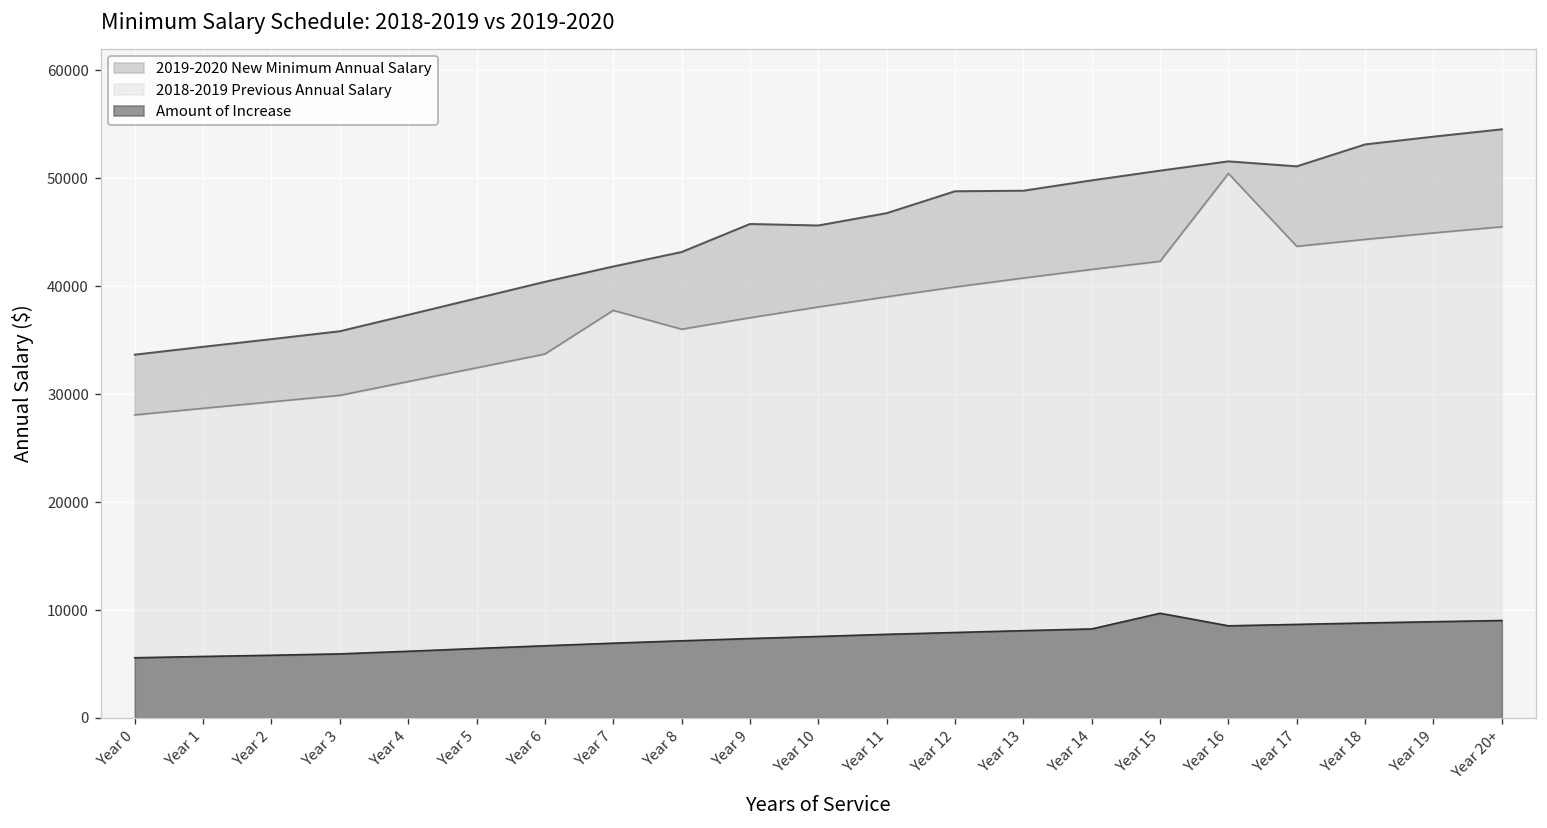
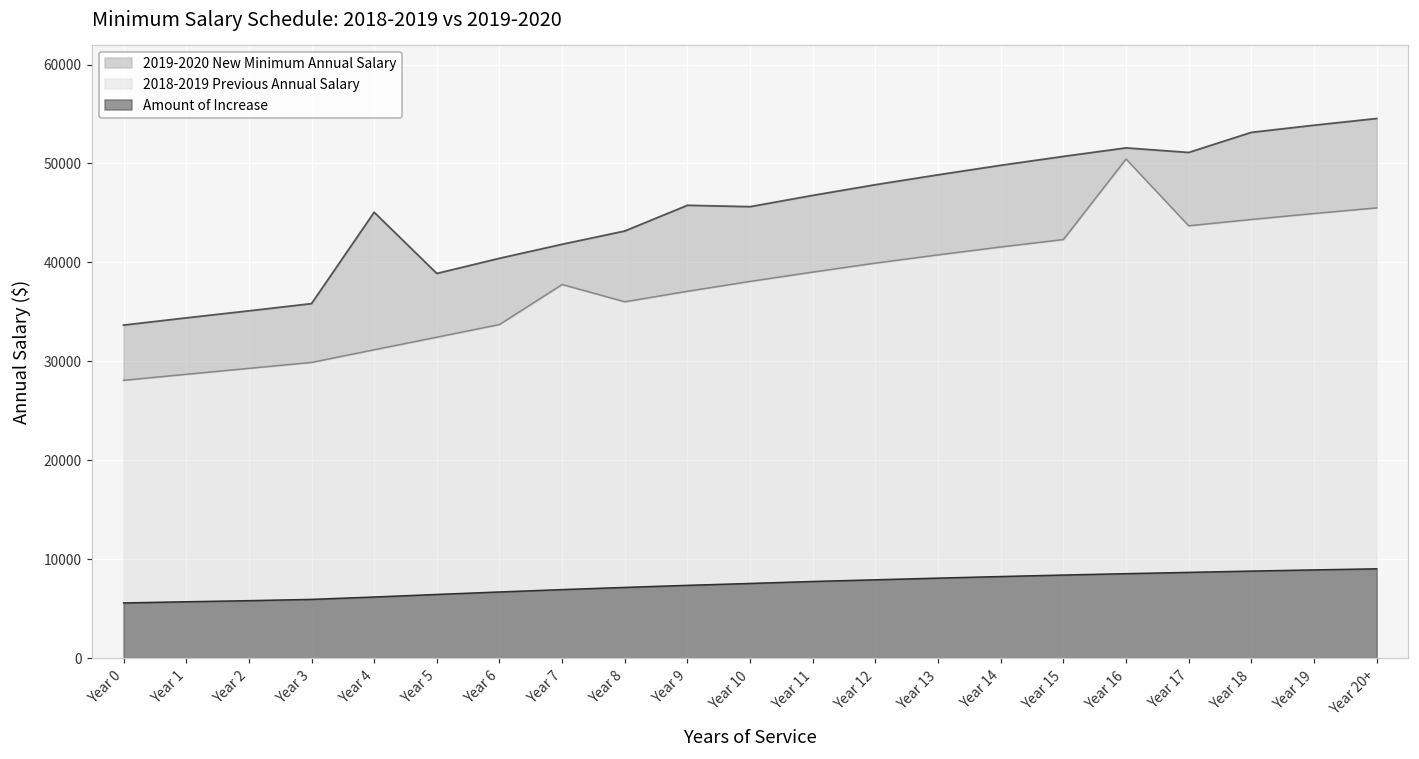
  {
    "2019-2020 New Minimum Annual Salary": {
      "Year 0": 34000,
      "Year 1": 34000,
      "Year 2": 35000,
      "Year 3": 36000,
-     "Year 4": 37000,
+     "Year 4": 45000,
      "Year 5": 39000,
      "Year 6": 40000,
      "Year 7": 42000,
      "Year 8": 43000,
      "Year 9": 46000,
      "Year 10": 46000,
      "Year 11": 47000,
-     "Year 12": 49000,
+     "Year 12": 48000,
      "Year 13": 49000,
      "Year 14": 50000,
      "Year 15": 51000,
      "Year 16": 52000,
      "Year 17": 51000,
      "Year 18": 53000,
      "Year 19": 54000,
      "Year 20+": 55000
    },
    "2018-2019 Previous Annual Salary": {
      "Year 0": 28000,
      "Year 1": 29000,
      "Year 2": 29000,
      "Year 3": 30000,
      "Year 4": 31000,
      "Year 5": 32000,
      "Year 6": 34000,
      "Year 7": 38000,
      "Year 8": 36000,
      "Year 9": 37000,
      "Year 10": 38000,
      "Year 11": 39000,
      "Year 12": 40000,
      "Year 13": 41000,
      "Year 14": 42000,
      "Year 15": 42000,
      "Year 16": 50000,
      "Year 17": 44000,
      "Year 18": 44000,
      "Year 19": 45000,
      "Year 20+": 46000
    },
    "Amount of Increase": {
      "Year 0": 6000,
      "Year 1": 6000,
      "Year 2": 6000,
      "Year 3": 6000,
      "Year 4": 6000,
      "Year 5": 6000,
      "Year 6": 7000,
      "Year 7": 7000,
      "Year 8": 7000,
      "Year 9": 7000,
      "Year 10": 8000,
      "Year 11": 8000,
      "Year 12": 8000,
      "Year 13": 8000,
      "Year 14": 8000,
-     "Year 15": 10000,
+     "Year 15": 8000,
      "Year 16": 9000,
      "Year 17": 9000,
      "Year 18": 9000,
      "Year 19": 9000,
      "Year 20+": 9000
    }
  }
